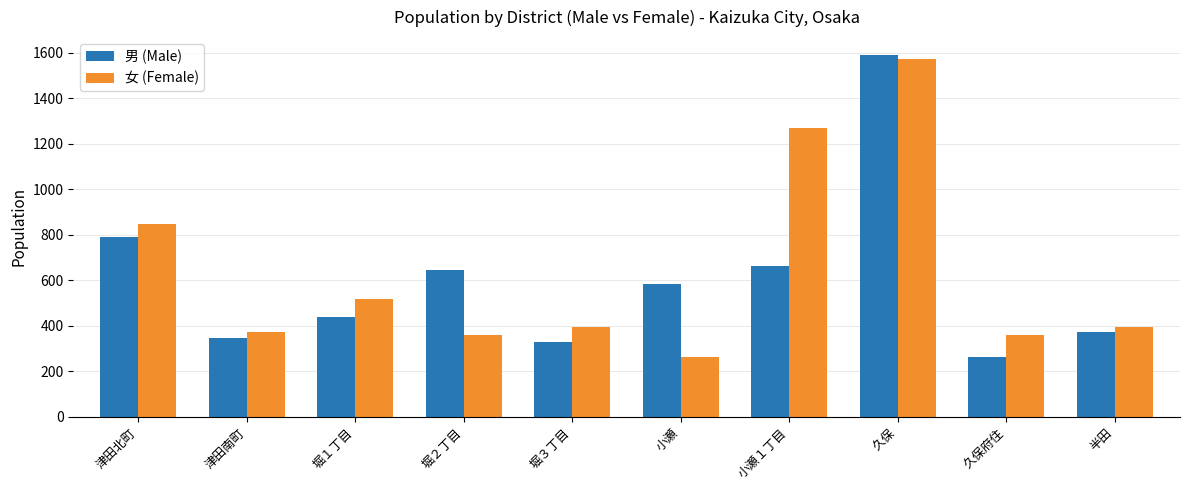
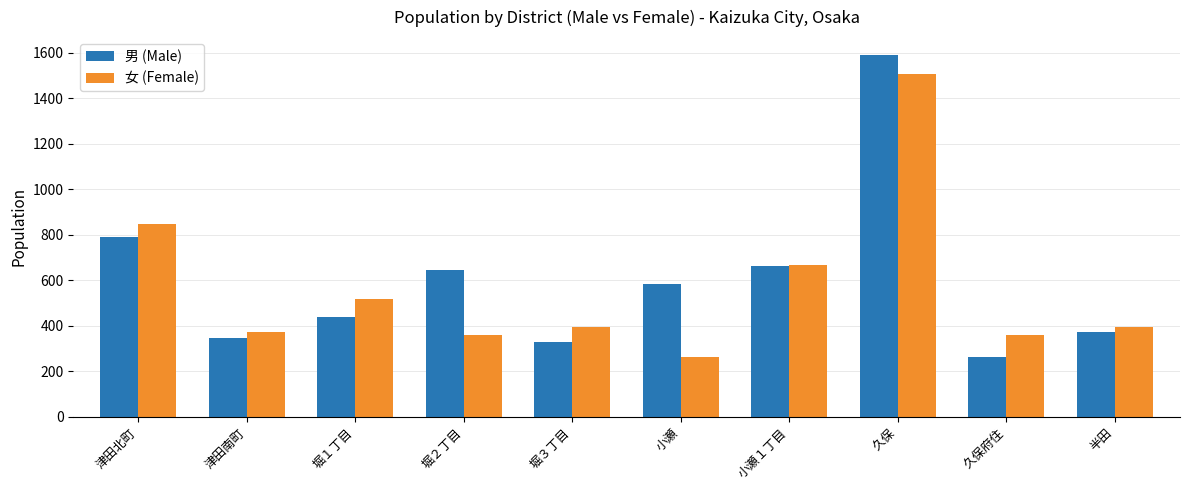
  {
    "男 (Male)": {
      "津田北町": 790,
      "津田南町": 350,
      "堀１丁目": 440,
      "堀２丁目": 650,
      "堀３丁目": 330,
      "小瀬": 590,
      "小瀬１丁目": 660,
      "久保": 1590,
      "久保府住": 260,
      "半田": 370
    },
    "女 (Female)": {
      "津田北町": 850,
      "津田南町": 370,
      "堀１丁目": 520,
      "堀２丁目": 360,
      "堀３丁目": 400,
      "小瀬": 260,
-     "小瀬１丁目": 1270,
-     "久保": 1570,
+     "小瀬１丁目": 670,
+     "久保": 1510,
      "久保府住": 360,
      "半田": 400
    }
  }
